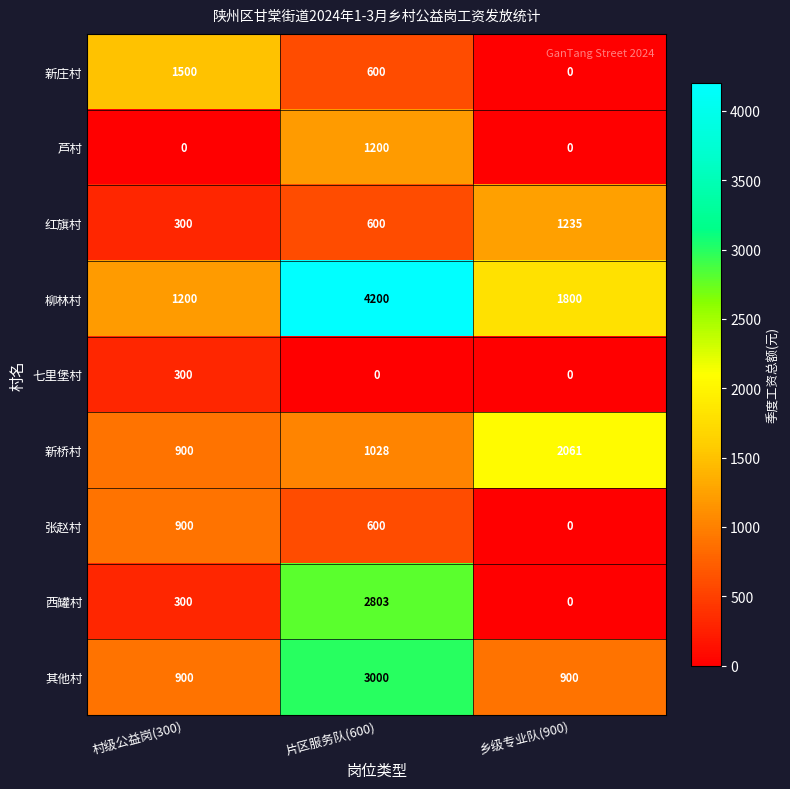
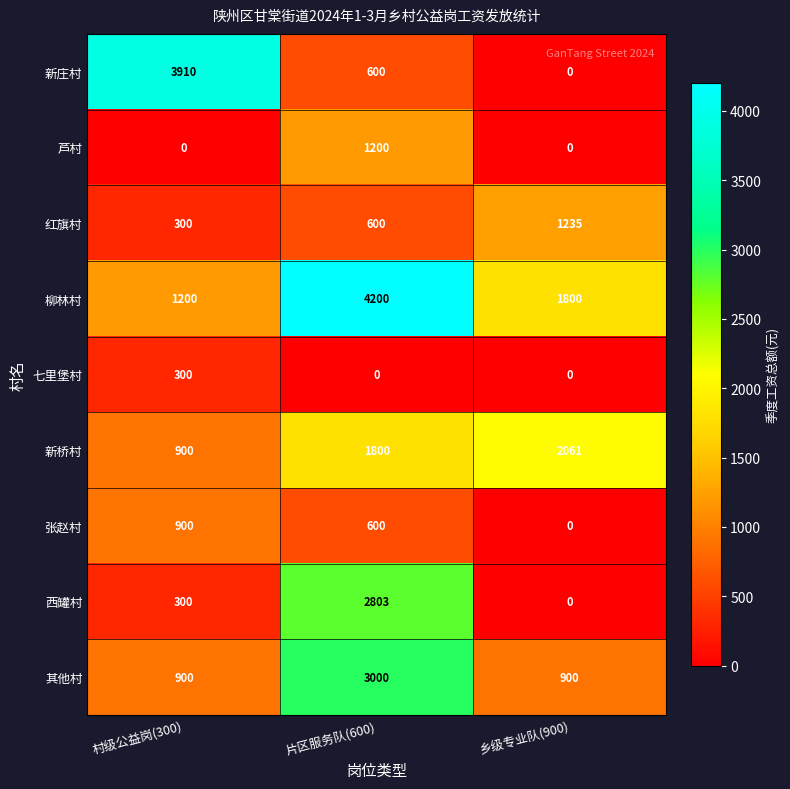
  {
    "新庄村": {
-     "村级公益岗(300)": 1500,
+     "村级公益岗(300)": 3910,
      "片区服务队(600)": 600
    },
    "芦村": {
      "村级公益岗(300)": 0,
      "片区服务队(600)": 1200,
      "乡级专业队(900)": 0
    },
    "红旗村": {
      "村级公益岗(300)": 300,
      "片区服务队(600)": 600,
      "乡级专业队(900)": 1235
    },
    "柳林村": {
      "村级公益岗(300)": 1200,
      "片区服务队(600)": 4200,
      "乡级专业队(900)": 1800
    },
    "七里堡村": {
      "村级公益岗(300)": 300,
      "片区服务队(600)": 0,
      "乡级专业队(900)": 0
    },
    "新桥村": {
      "村级公益岗(300)": 900,
-     "片区服务队(600)": 1028,
+     "片区服务队(600)": 1800,
      "乡级专业队(900)": 2061
    },
    "张赵村": {
      "村级公益岗(300)": 900,
      "片区服务队(600)": 600,
      "乡级专业队(900)": 0
    },
    "西罐村": {
      "村级公益岗(300)": 300,
      "片区服务队(600)": 2803,
      "乡级专业队(900)": 0
    },
    "其他村": {
      "村级公益岗(300)": 900,
      "片区服务队(600)": 3000,
      "乡级专业队(900)": 900
    }
  }
